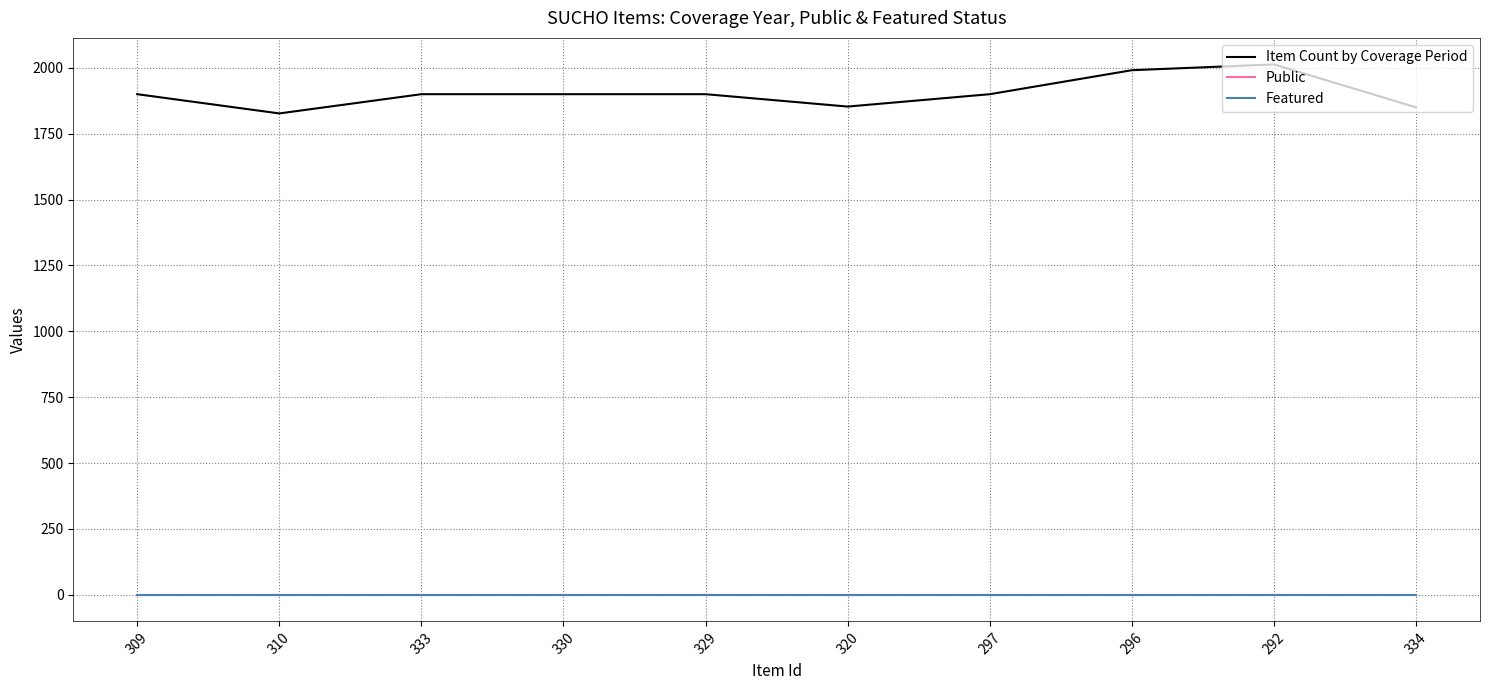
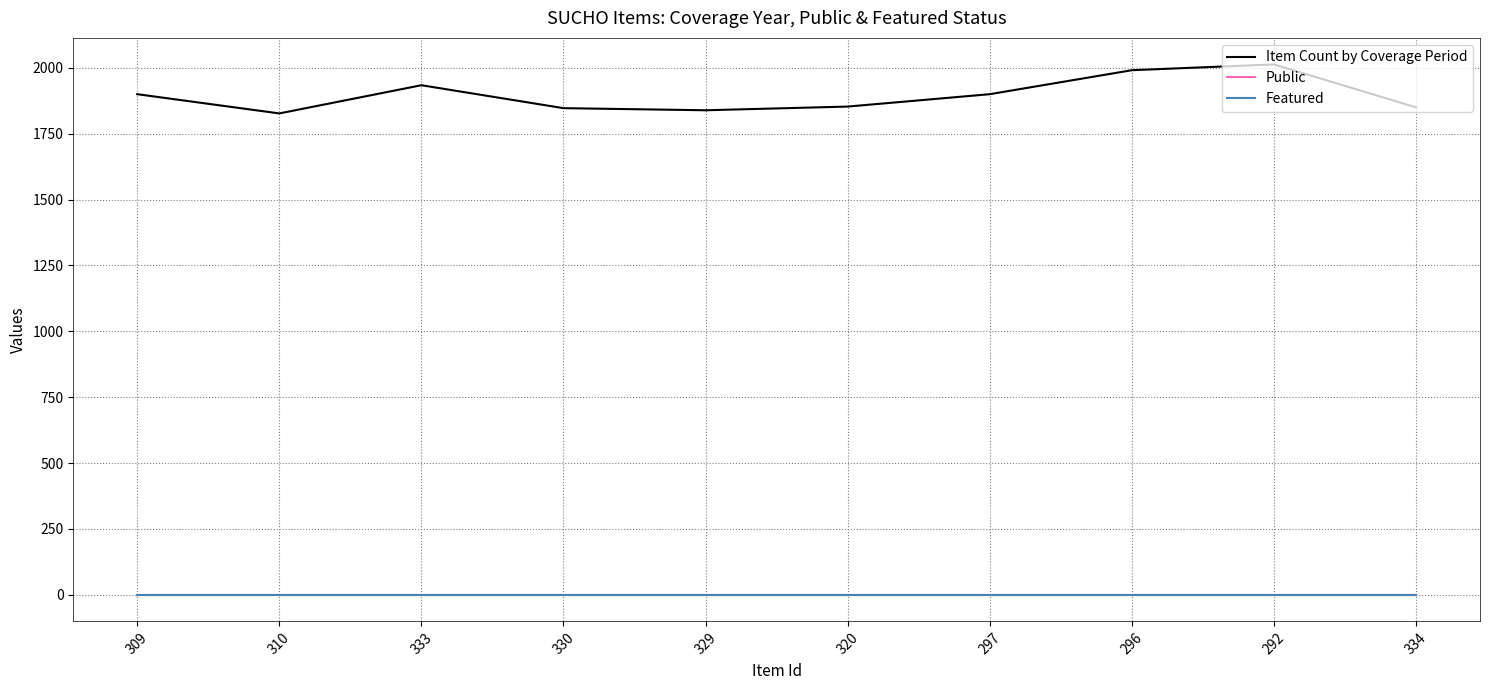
  {
    "Item Count by Coverage Period": {
      "309": 1900,
      "310": 1830,
-     "333": 1900,
-     "330": 1900,
-     "329": 1900,
+     "333": 1930,
+     "330": 1850,
+     "329": 1840,
      "320": 1850,
      "297": 1900,
      "296": 1990
    },
    "Featured": {
      "309": 0,
      "310": 0,
      "333": 0,
      "330": 0,
      "329": 0,
      "320": 0,
      "297": 0,
      "296": 0,
      "292": 0,
      "334": 0
    }
  }
